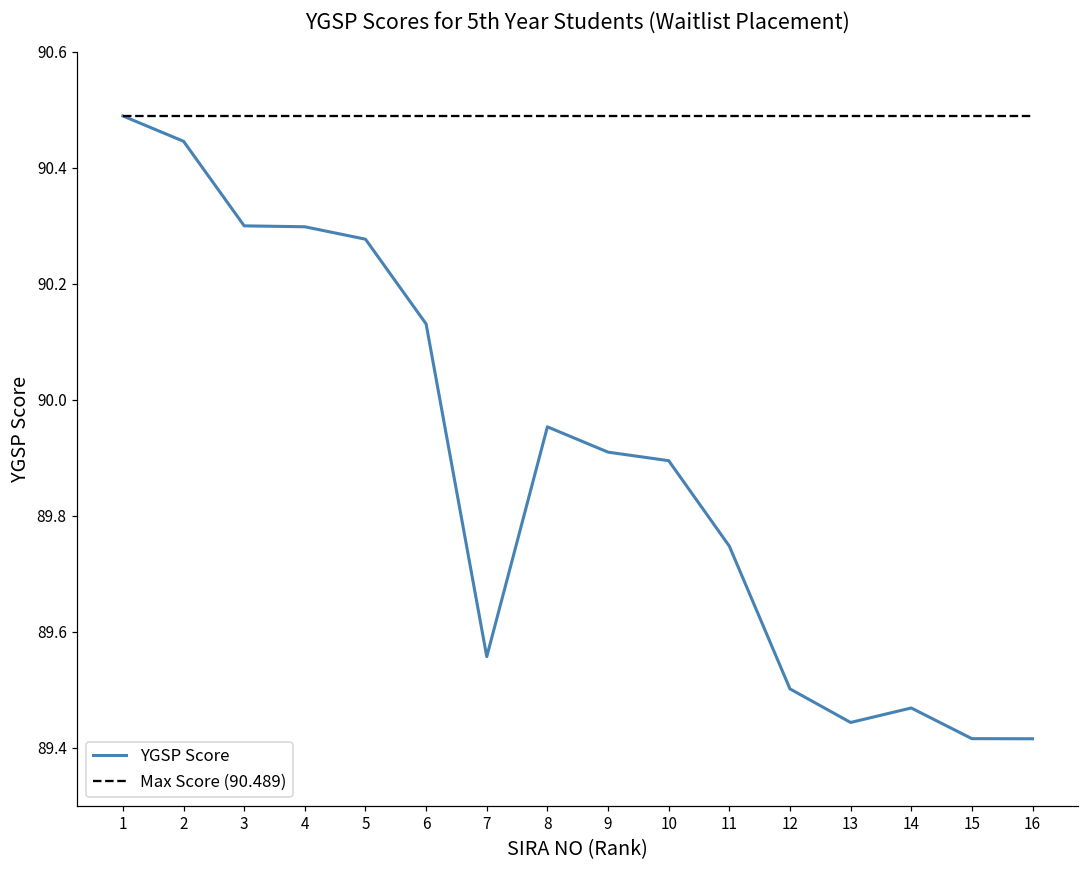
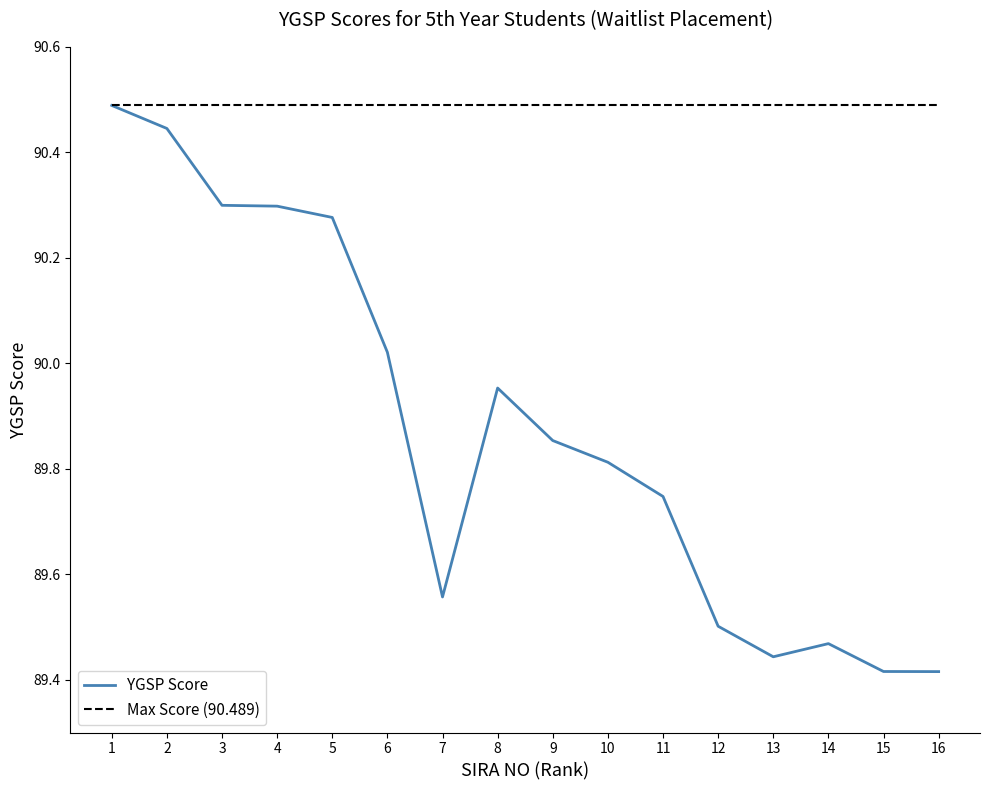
  {
    "YGSP Score": {
      "2": 90.45,
      "3": 90.30,
      "4": 90.30,
      "5": 90.28,
-     "6": 90.13,
+     "6": 90.02,
      "7": 89.56,
      "8": 89.95,
-     "9": 89.91,
-     "10": 89.89,
+     "9": 89.85,
+     "10": 89.81,
      "11": 89.75,
      "12": 89.50,
      "13": 89.44,
      "14": 89.47,
      "15": 89.42,
      "16": 89.42
    },
    "Max Score (90.489)": {
      "2": 90.49,
      "3": 90.49,
      "4": 90.49,
      "5": 90.49,
      "6": 90.49,
      "7": 90.49,
      "8": 90.49,
      "9": 90.49,
      "10": 90.49,
      "11": 90.49,
      "12": 90.49,
      "13": 90.49,
      "14": 90.49,
      "15": 90.49,
      "16": 90.49
    }
  }
